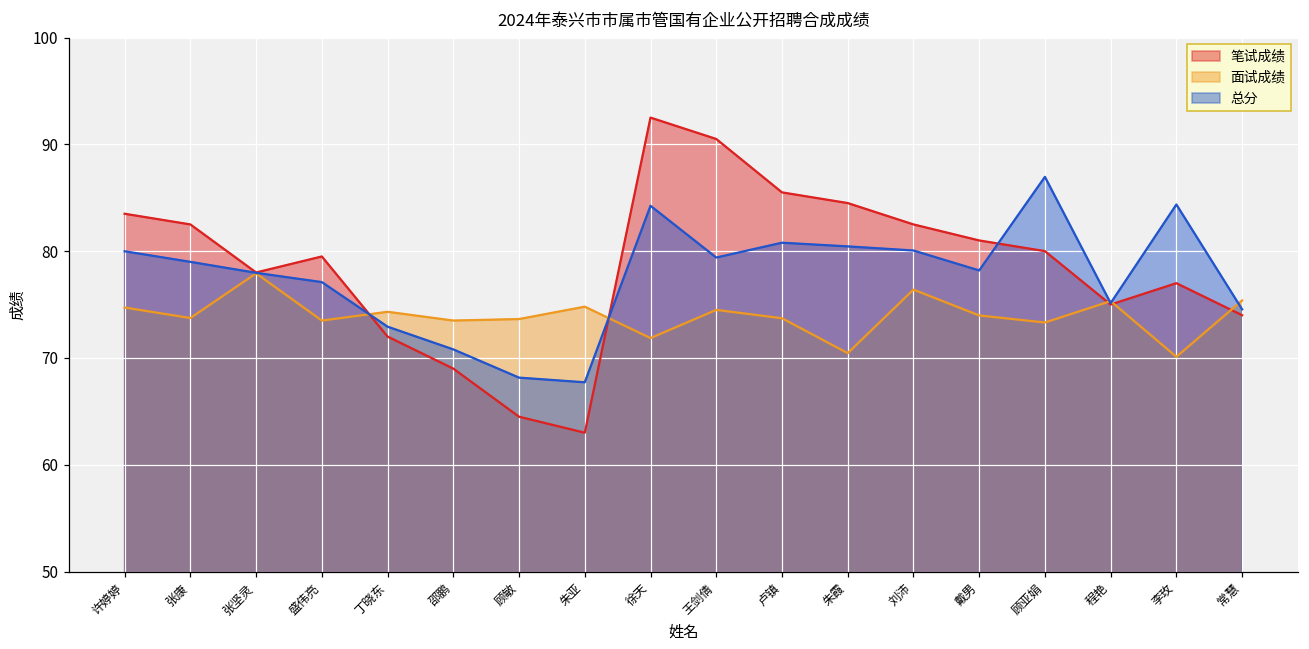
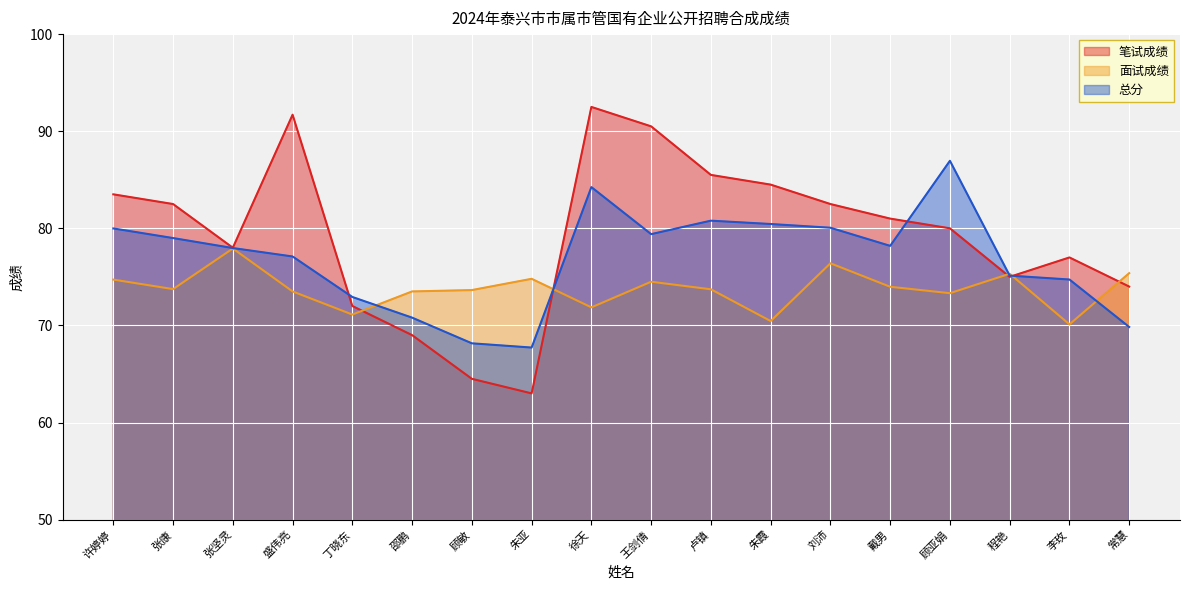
  {
    "笔试成绩": {
      "许婷婷": 84,
      "张康": 83,
-     "盛伟亮": 80,
+     "盛伟亮": 92,
      "丁晓东": 72,
      "邵鹏": 69,
      "顾敏": 65,
      "朱亚": 63,
      "徐天": 93,
      "王剑倩": 91,
      "卢镇": 86,
      "朱霞": 85,
      "刘沛": 83,
      "戴男": 81,
      "顾亚娟": 80,
      "李玫": 77,
      "常慧": 74
    },
    "面试成绩": {
      "许婷婷": 75,
      "张康": 74,
      "盛伟亮": 74,
-     "丁晓东": 74,
+     "丁晓东": 71,
      "邵鹏": 74,
      "顾敏": 74,
      "朱亚": 75,
      "徐天": 72,
      "王剑倩": 75,
      "卢镇": 74,
      "朱霞": 70,
      "刘沛": 76,
      "戴男": 74,
      "顾亚娟": 73,
      "李玫": 70,
      "常慧": 75
    },
    "总分": {
      "许婷婷": 80,
      "张康": 79,
      "盛伟亮": 77,
      "丁晓东": 73,
      "邵鹏": 71,
      "顾敏": 68,
      "朱亚": 68,
      "徐天": 84,
      "王剑倩": 79,
      "卢镇": 81,
      "朱霞": 80,
      "刘沛": 80,
      "戴男": 78,
      "顾亚娟": 87,
-     "李玫": 84,
-     "常慧": 75
+     "李玫": 75,
+     "常慧": 70
    }
  }
